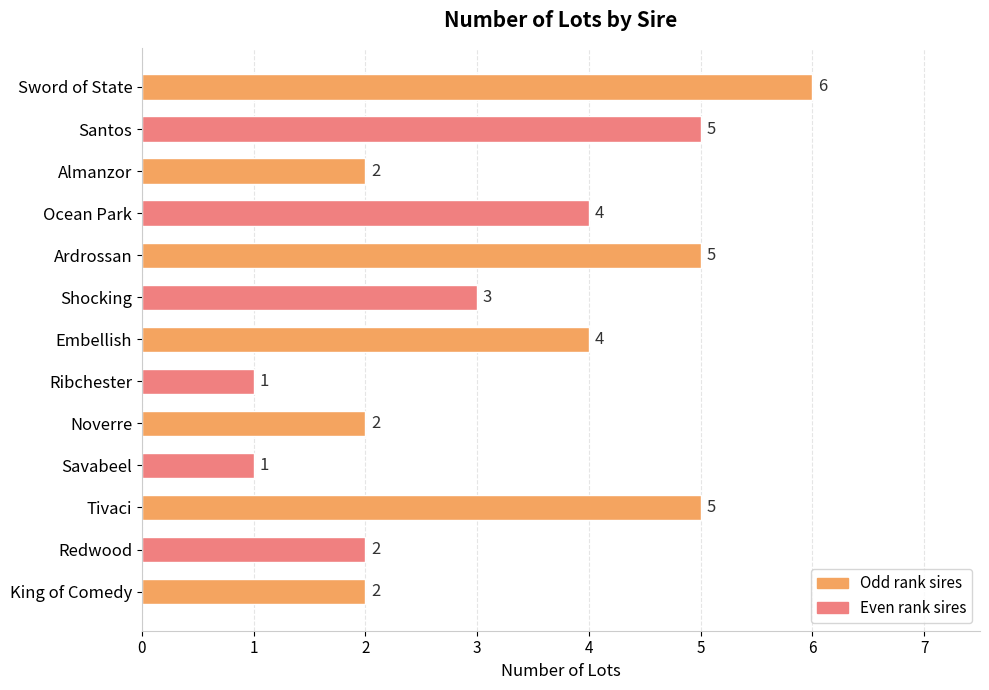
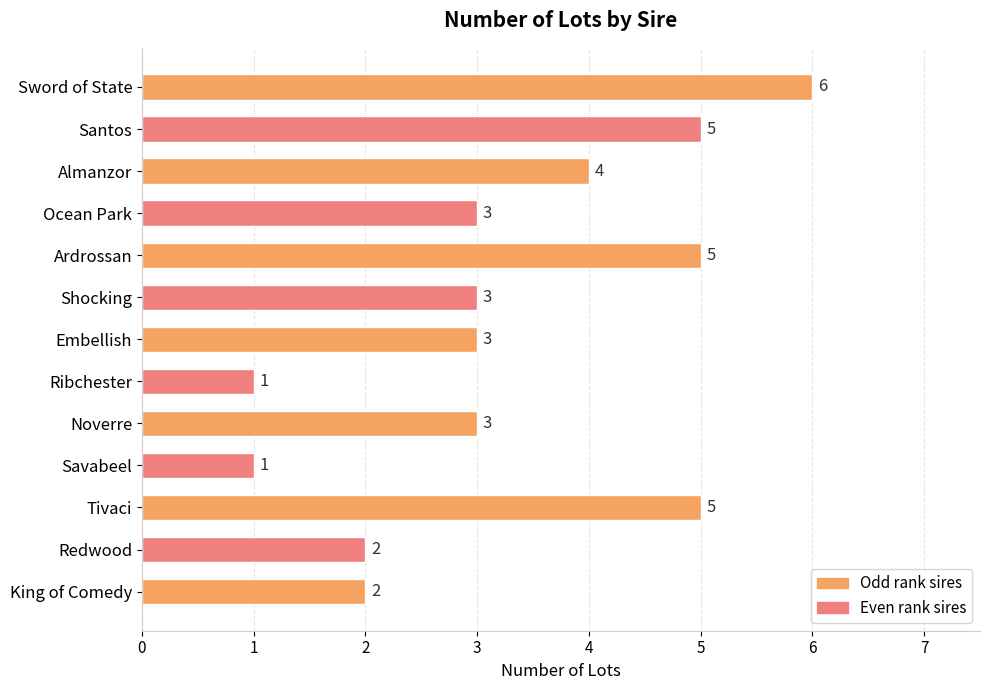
  {
    "Sword of State": 6,
    "Santos": 5,
-   "Almanzor": 2,
-   "Ocean Park": 4,
+   "Almanzor": 4,
+   "Ocean Park": 3,
    "Ardrossan": 5,
    "Shocking": 3,
-   "Embellish": 4,
+   "Embellish": 3,
    "Ribchester": 1,
-   "Noverre": 2,
+   "Noverre": 3,
    "Savabeel": 1,
    "Tivaci": 5,
    "Redwood": 2,
    "King of Comedy": 2
  }
